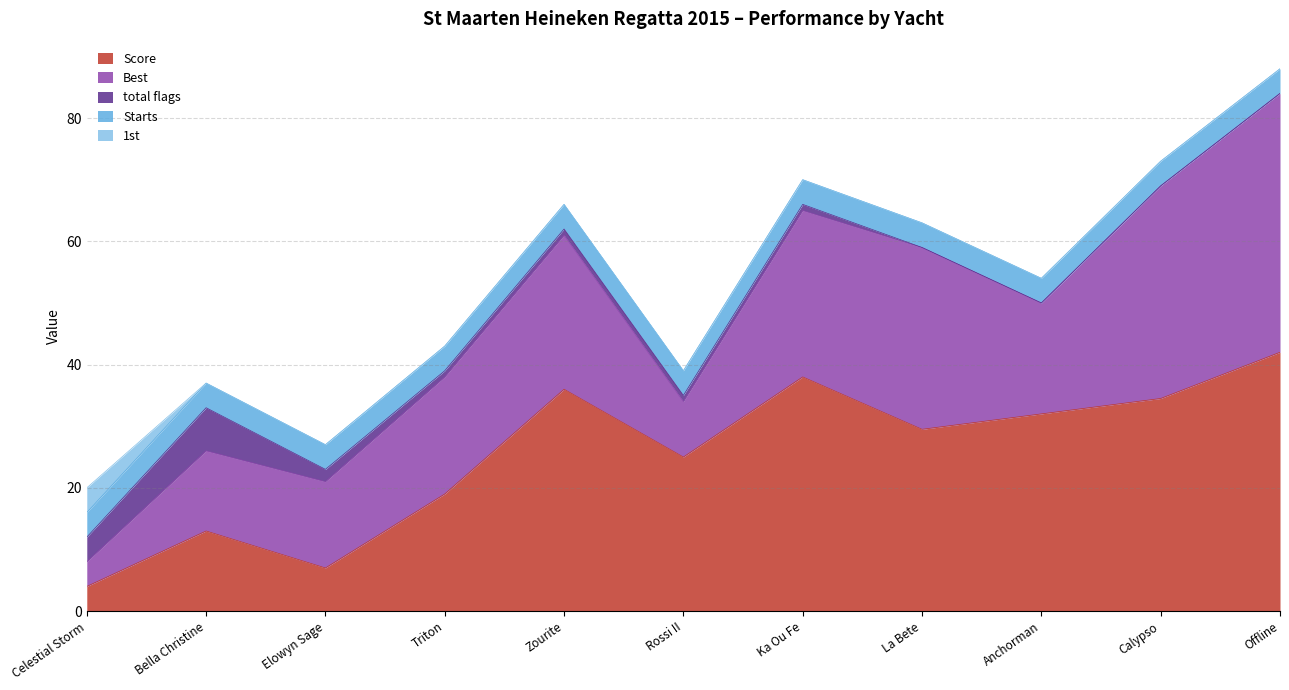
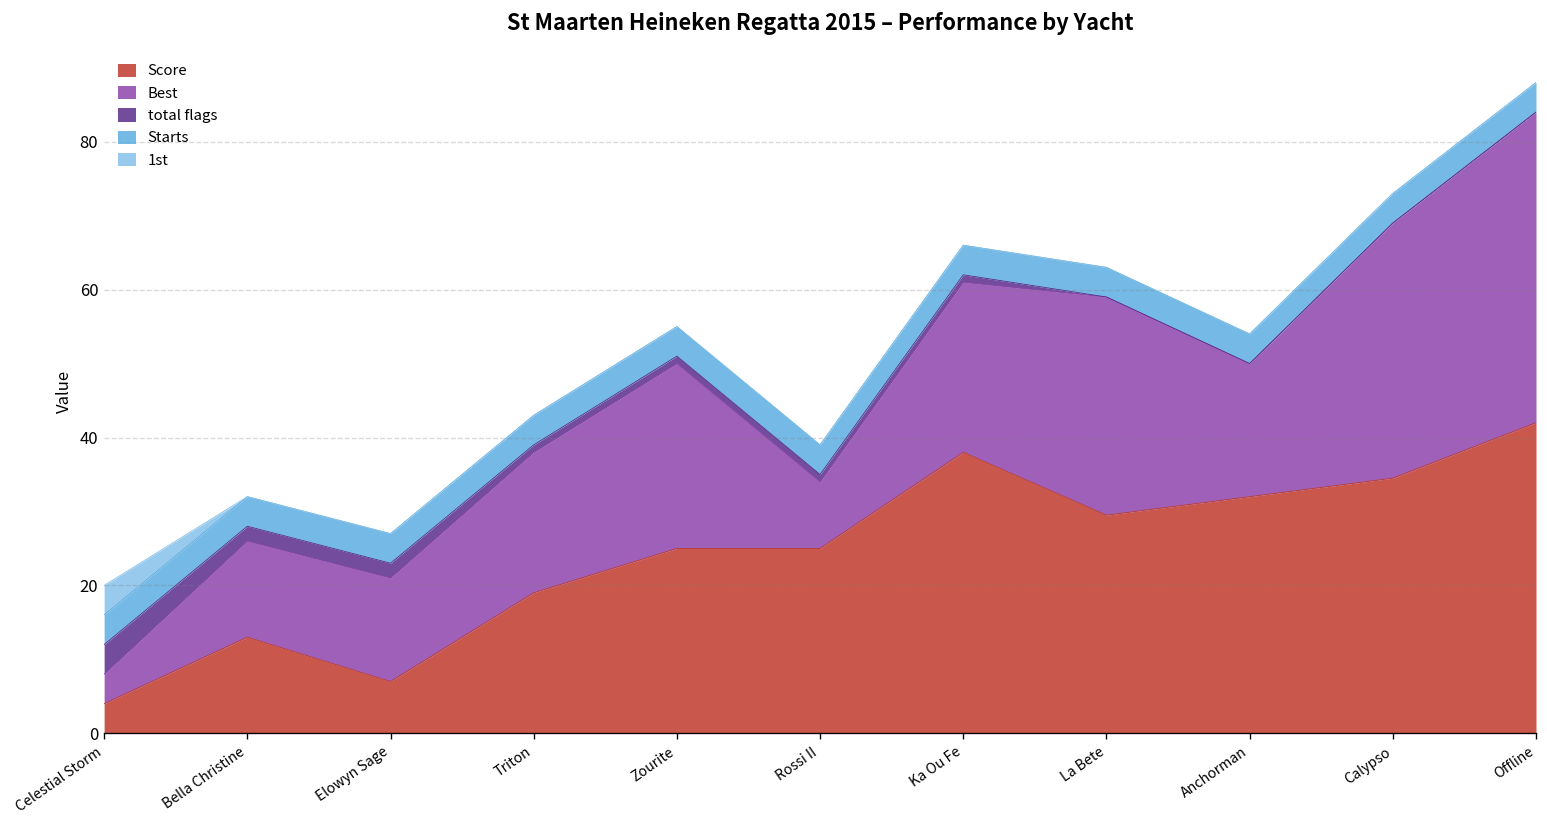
  {
    "Score": {
      "Celestial Storm": 4,
      "Bella Christine": 13,
      "Elowyn Sage": 7,
      "Triton": 19,
-     "Zourite": 36,
+     "Zourite": 25,
      "Rossi II": 25,
      "Ka Ou Fe": 38,
      "La Bete": 30,
      "Anchorman": 32,
      "Calypso": 35,
      "Offline": 42
    },
    "Best": {
      "Celestial Storm": 4,
      "Bella Christine": 13,
      "Elowyn Sage": 14,
      "Triton": 19,
      "Zourite": 25,
      "Rossi II": 9,
-     "Ka Ou Fe": 27
+     "Ka Ou Fe": 23
    },
    "total flags": {
      "Celestial Storm": 4,
-     "Bella Christine": 7,
+     "Bella Christine": 2,
      "Elowyn Sage": 2,
      "Triton": 1,
      "Zourite": 1,
      "Rossi II": 1,
      "Ka Ou Fe": 1
    }
  }
